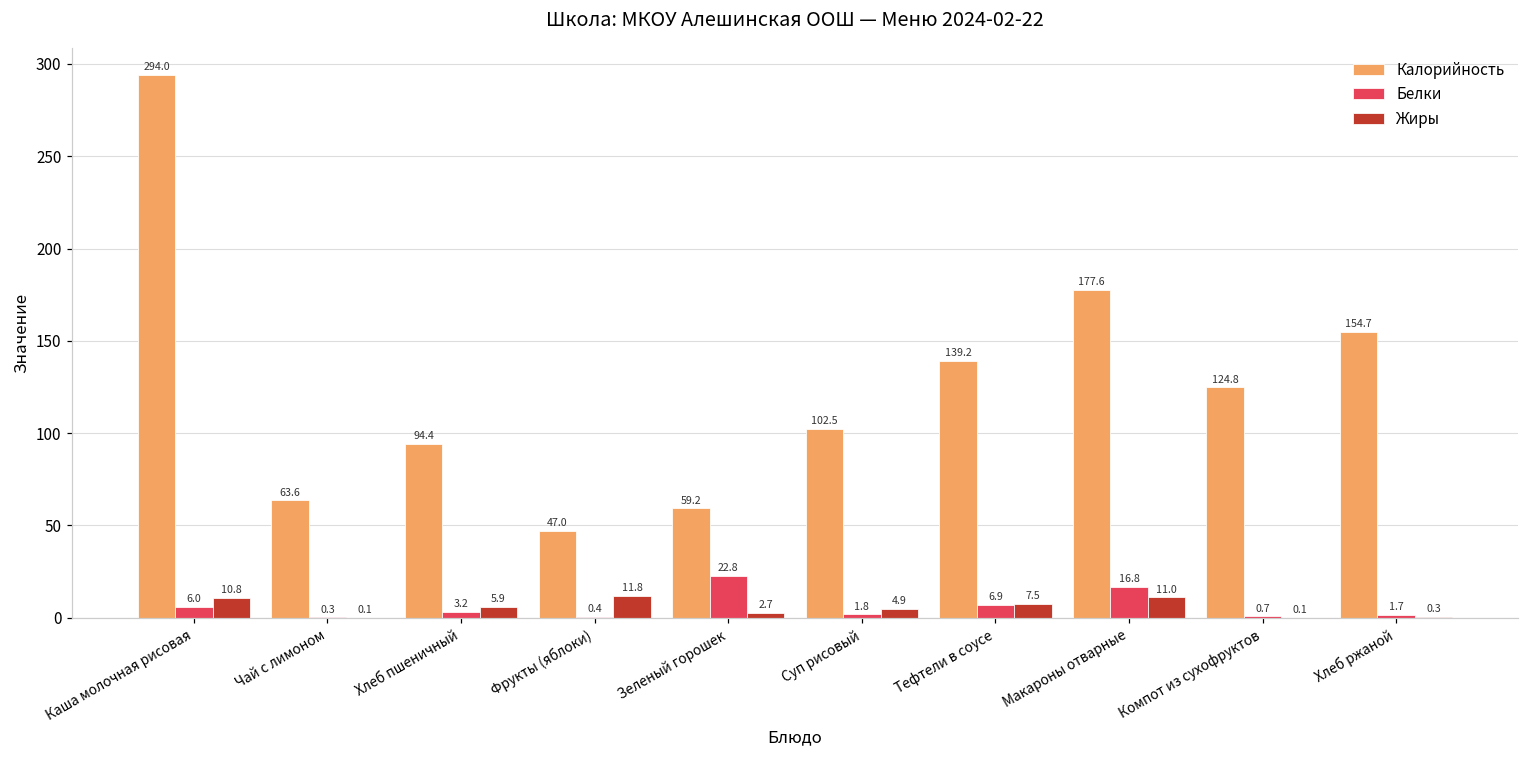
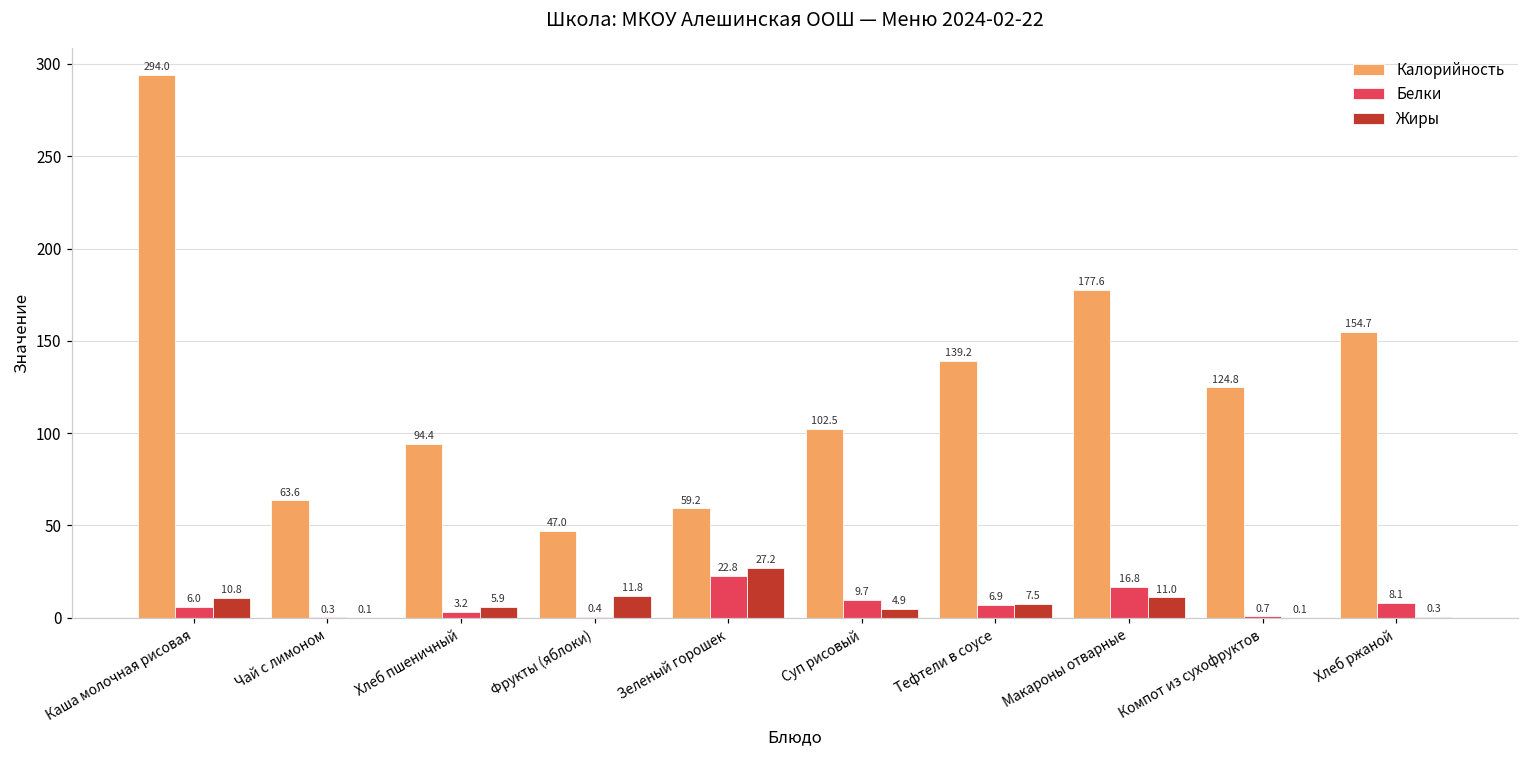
  {
    "Калорийность": {
      "Каша молочная рисовая": 294.0,
      "Чай с лимоном": 63.6,
      "Хлеб пшеничный": 94.4,
      "Фрукты (яблоки)": 47.0,
      "Зеленый горошек": 59.2,
      "Суп рисовый": 102.5,
      "Тефтели в соусе": 139.2,
      "Макароны отварные": 177.6,
      "Компот из сухофруктов": 124.8,
      "Хлеб ржаной": 154.7
    },
    "Белки": {
      "Каша молочная рисовая": 6.0,
      "Чай с лимоном": 0.3,
      "Хлеб пшеничный": 3.2,
      "Фрукты (яблоки)": 0.4,
      "Зеленый горошек": 22.8,
-     "Суп рисовый": 1.8,
+     "Суп рисовый": 9.7,
      "Тефтели в соусе": 6.9,
      "Макароны отварные": 16.8,
      "Компот из сухофруктов": 0.7,
-     "Хлеб ржаной": 1.7
+     "Хлеб ржаной": 8.1
    },
    "Жиры": {
      "Каша молочная рисовая": 10.8,
      "Чай с лимоном": 0.1,
      "Хлеб пшеничный": 5.9,
      "Фрукты (яблоки)": 11.8,
-     "Зеленый горошек": 2.7,
+     "Зеленый горошек": 27.2,
      "Суп рисовый": 4.9,
      "Тефтели в соусе": 7.5,
      "Макароны отварные": 11.0,
      "Компот из сухофруктов": 0.1,
      "Хлеб ржаной": 0.3
    }
  }
